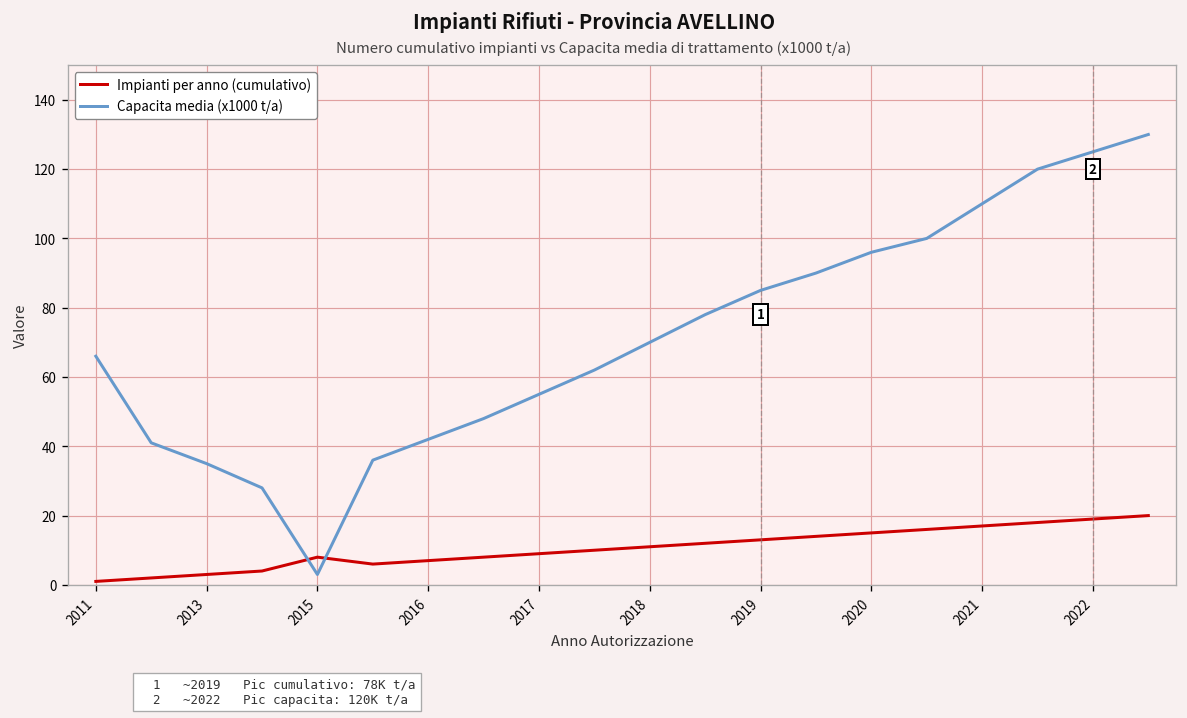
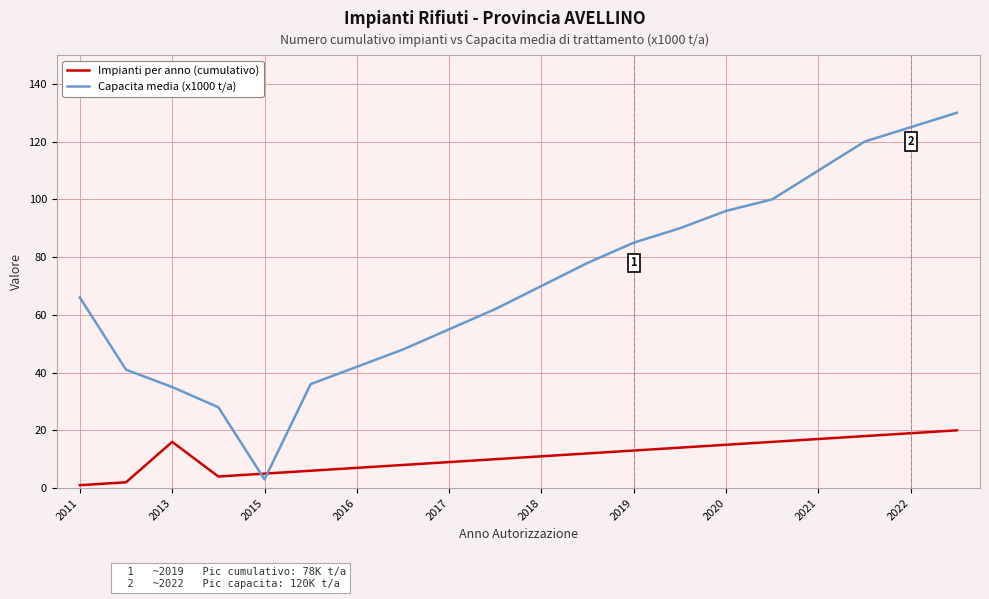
  {
    "Impianti per anno (cumulativo)": {
      "2011": 1,
-     "2013": 3,
-     "2015": 8
+     "2013": 16,
+     "2015": 5
    },
    "Capacita media (x1000 t/a)": {
      "2011": 66,
      "2013": 35,
      "2015": 3
    }
  }
